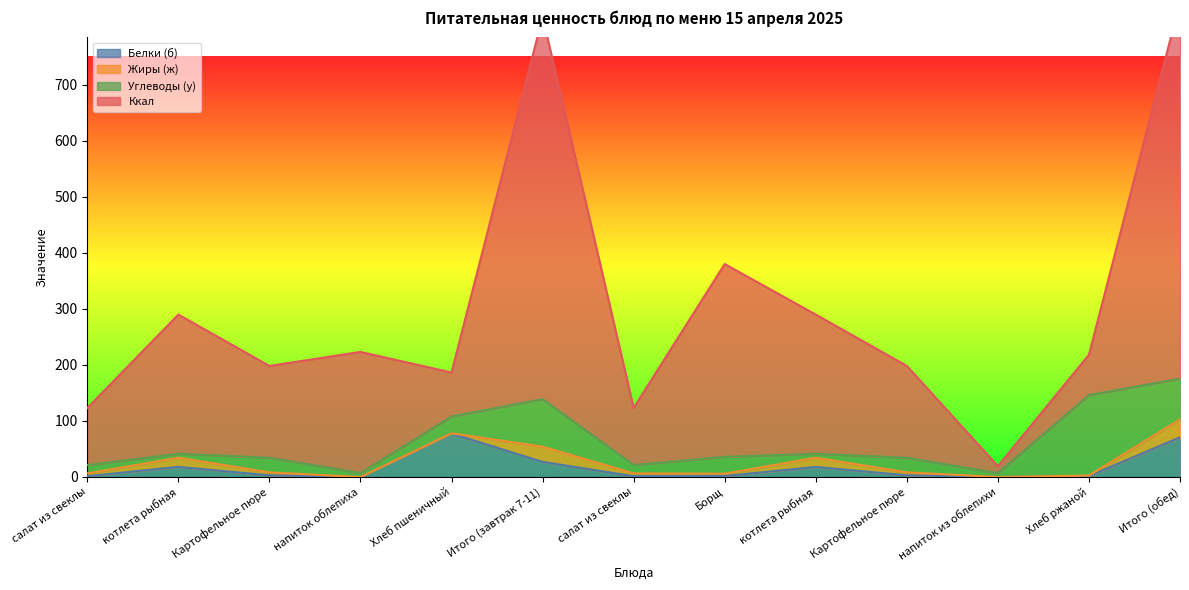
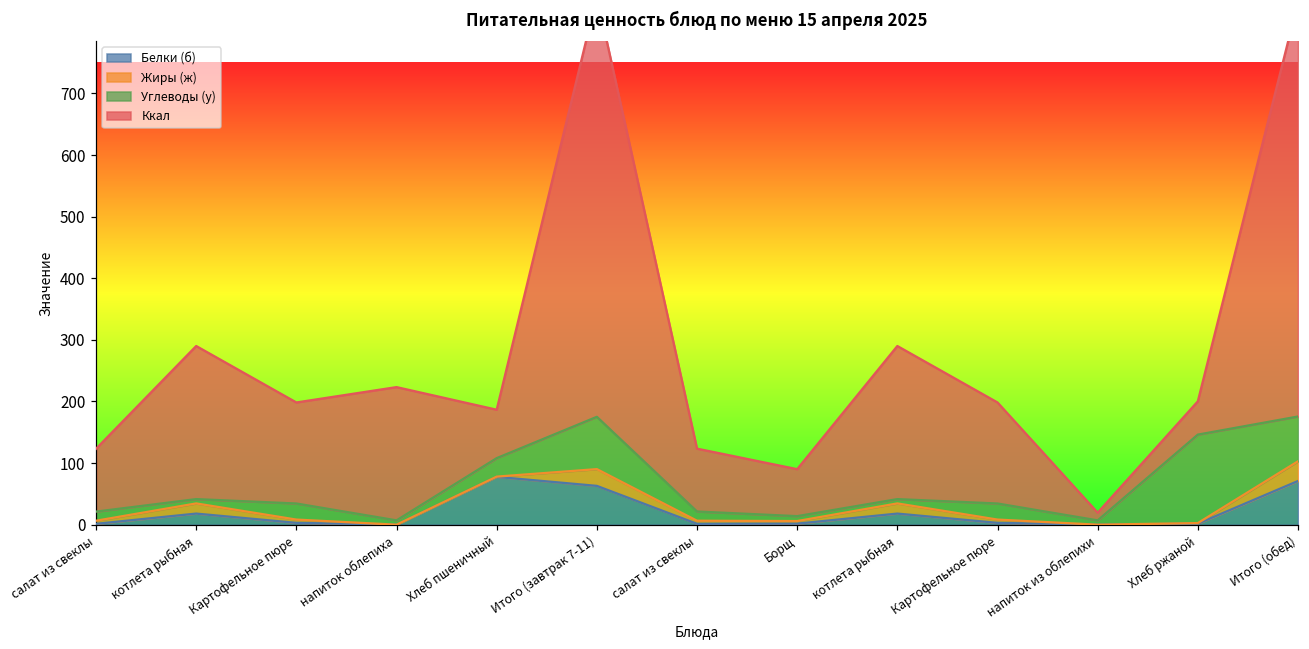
  {
    "Белки (б)": {
-     "Итого (завтрак 7-11)": 30,
+     "Итого (завтрак 7-11)": 60,
      "Итого (обед)": 70
    },
    "Жиры (ж)": {
      "Итого (завтрак 7-11)": 30,
      "Итого (обед)": 30
    },
    "Углеводы (у)": {
      "напиток облепиха": 10,
      "Хлеб пшеничный": 30,
      "Итого (завтрак 7-11)": 80,
-     "Борщ": 30,
+     "Борщ": 10,
      "напиток из облепихи": 10,
      "Хлеб ржаной": 140,
      "Итого (обед)": 70
    },
    "Ккал": {
      "напиток облепиха": 220,
      "Хлеб пшеничный": 80,
-     "Борщ": 340,
+     "Борщ": 80,
      "напиток из облепихи": 10,
-     "Хлеб ржаной": 70
+     "Хлеб ржаной": 50
    }
  }
